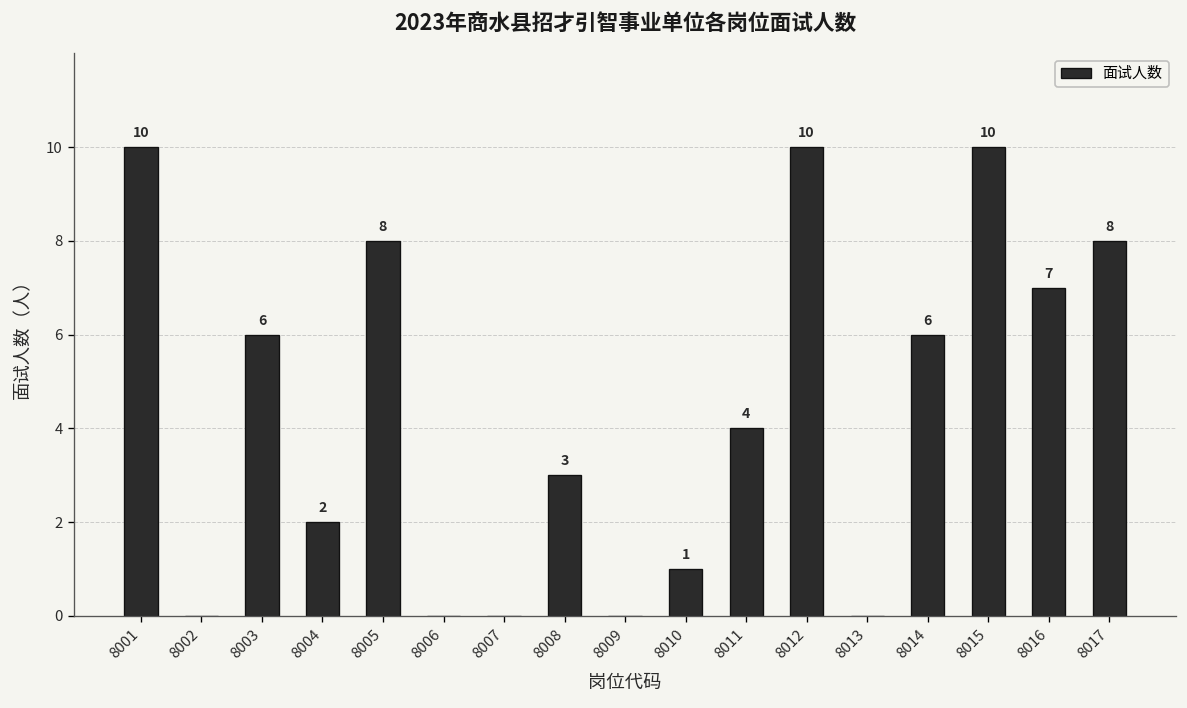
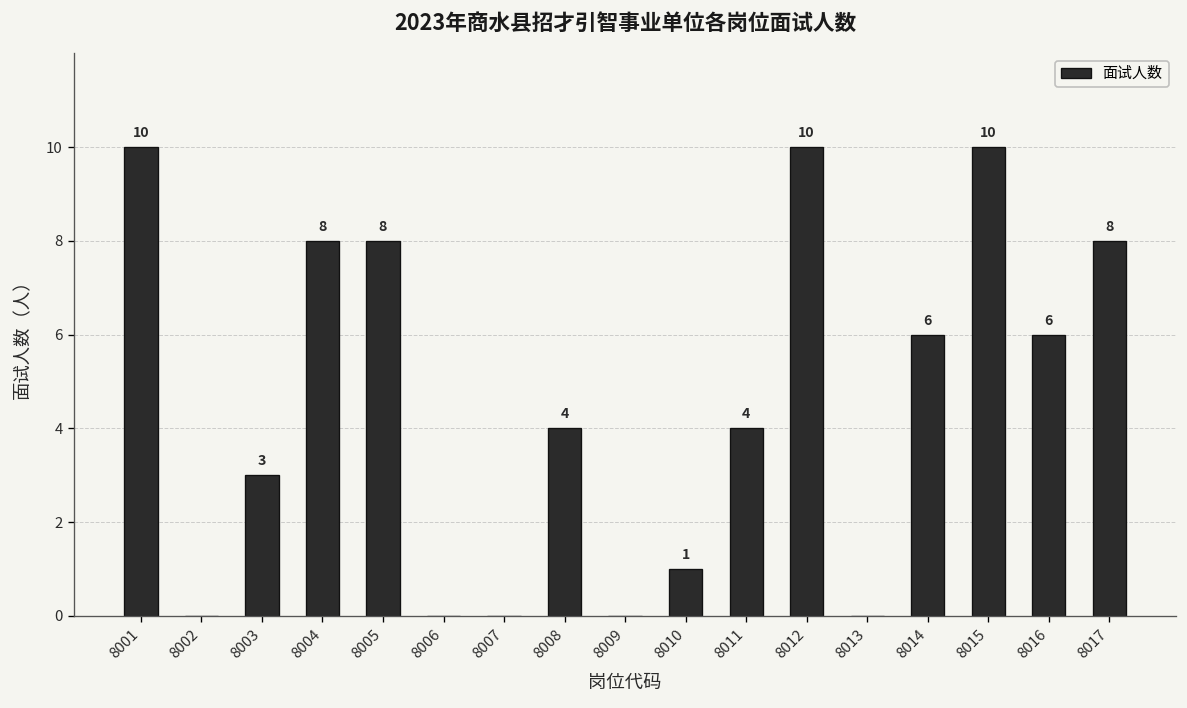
  {
    "8001": 10,
-   "8003": 6,
-   "8004": 2,
+   "8003": 3,
+   "8004": 8,
    "8005": 8,
-   "8008": 3,
+   "8008": 4,
    "8010": 1,
    "8011": 4,
    "8012": 10,
    "8014": 6,
    "8015": 10,
-   "8016": 7,
+   "8016": 6,
    "8017": 8
  }
